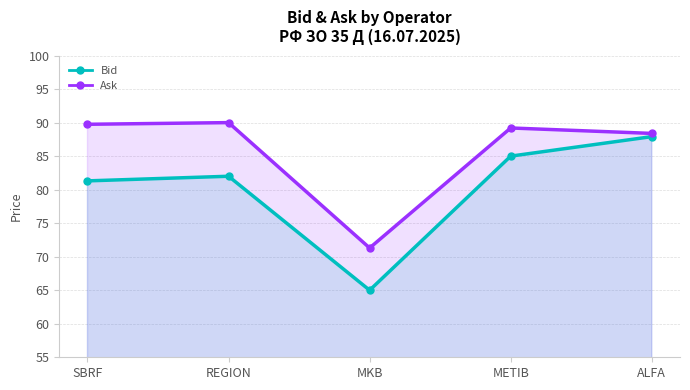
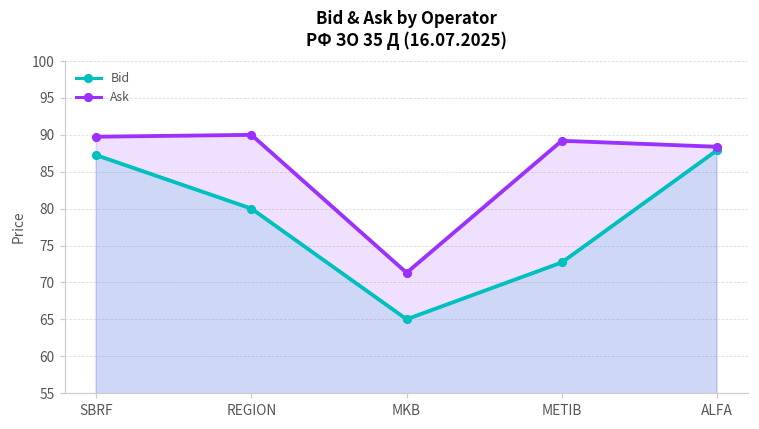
  {
    "Bid": {
-     "SBRF": 81,
-     "REGION": 82,
+     "SBRF": 87,
+     "REGION": 80,
      "MKB": 65,
-     "METIB": 85,
+     "METIB": 73,
      "ALFA": 88
    },
    "Ask": {
      "SBRF": 90,
      "REGION": 90,
      "MKB": 71,
      "METIB": 89,
      "ALFA": 88
    }
  }
